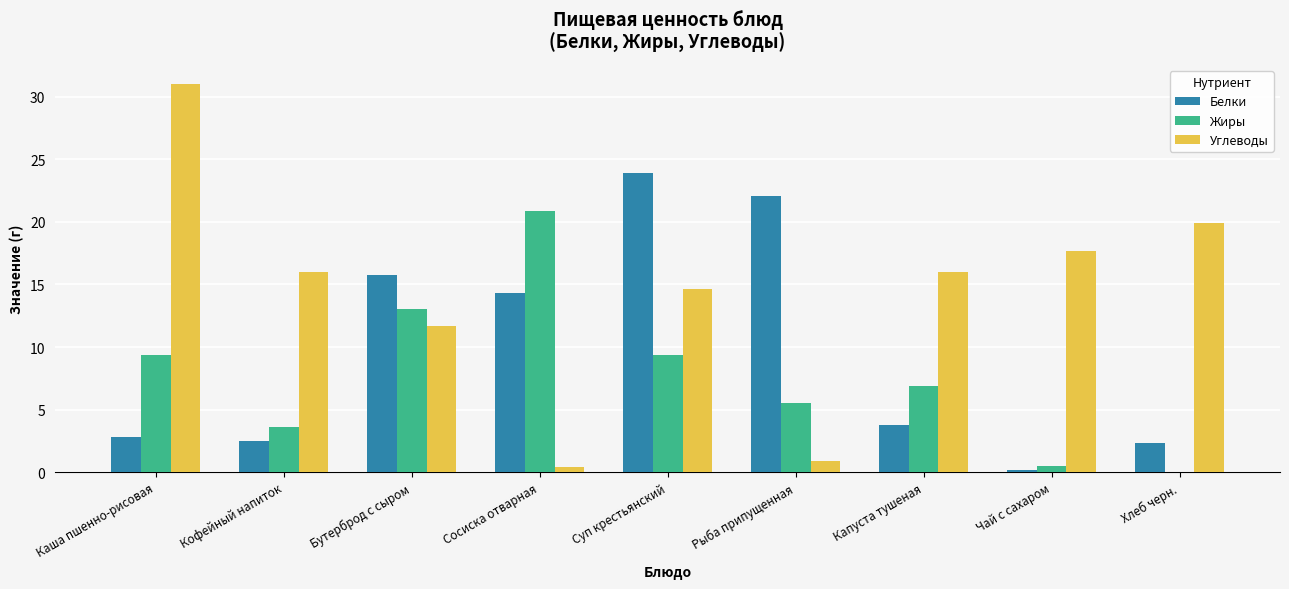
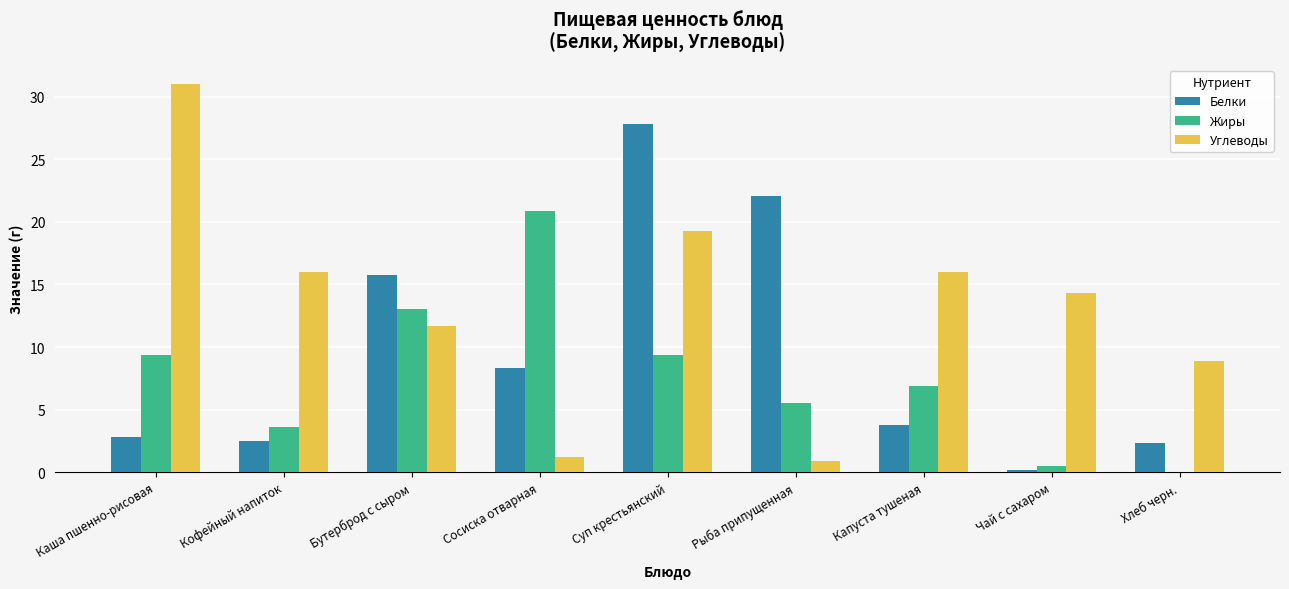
  {
    "Белки": {
      "Каша пшенно-рисовая": 2.8,
      "Кофейный напиток": 2.5,
      "Бутерброд с сыром": 15.8,
-     "Сосиска отварная": 14.4,
-     "Суп крестьянский": 23.9,
+     "Сосиска отварная": 8.3,
+     "Суп крестьянский": 27.8,
      "Рыба припущенная": 22.1,
      "Капуста тушеная": 3.8,
      "Чай с сахаром": 0.2,
      "Хлеб черн.": 2.3
    },
    "Жиры": {
      "Каша пшенно-рисовая": 9.4,
      "Кофейный напиток": 3.6,
      "Бутерброд с сыром": 13.1,
      "Сосиска отварная": 20.9,
      "Суп крестьянский": 9.4,
      "Рыба припущенная": 5.6,
      "Капуста тушеная": 6.9,
      "Чай с сахаром": 0.5,
      "Хлеб черн.": 0.0
    },
    "Углеводы": {
      "Каша пшенно-рисовая": 31.0,
      "Кофейный напиток": 16.0,
      "Бутерброд с сыром": 11.7,
-     "Сосиска отварная": 0.4,
-     "Суп крестьянский": 14.6,
+     "Сосиска отварная": 1.2,
+     "Суп крестьянский": 19.3,
      "Рыба припущенная": 0.9,
      "Капуста тушеная": 16.0,
-     "Чай с сахаром": 17.7,
-     "Хлеб черн.": 19.9
+     "Чай с сахаром": 14.3,
+     "Хлеб черн.": 8.9
    }
  }
